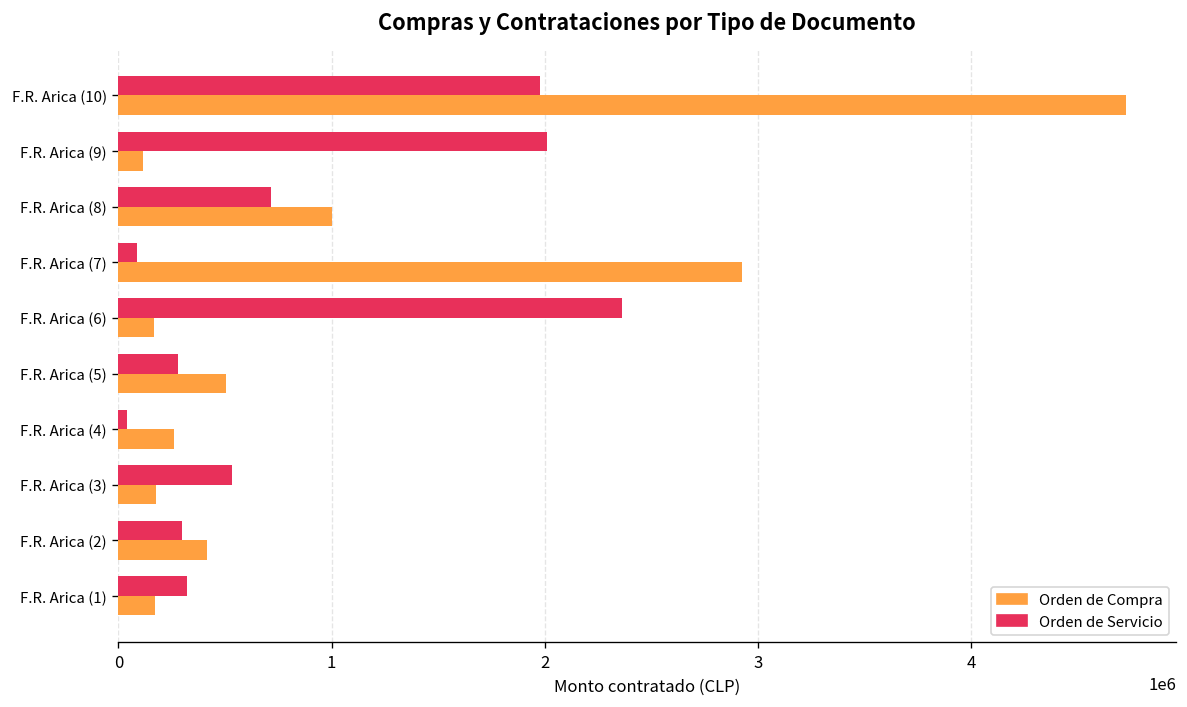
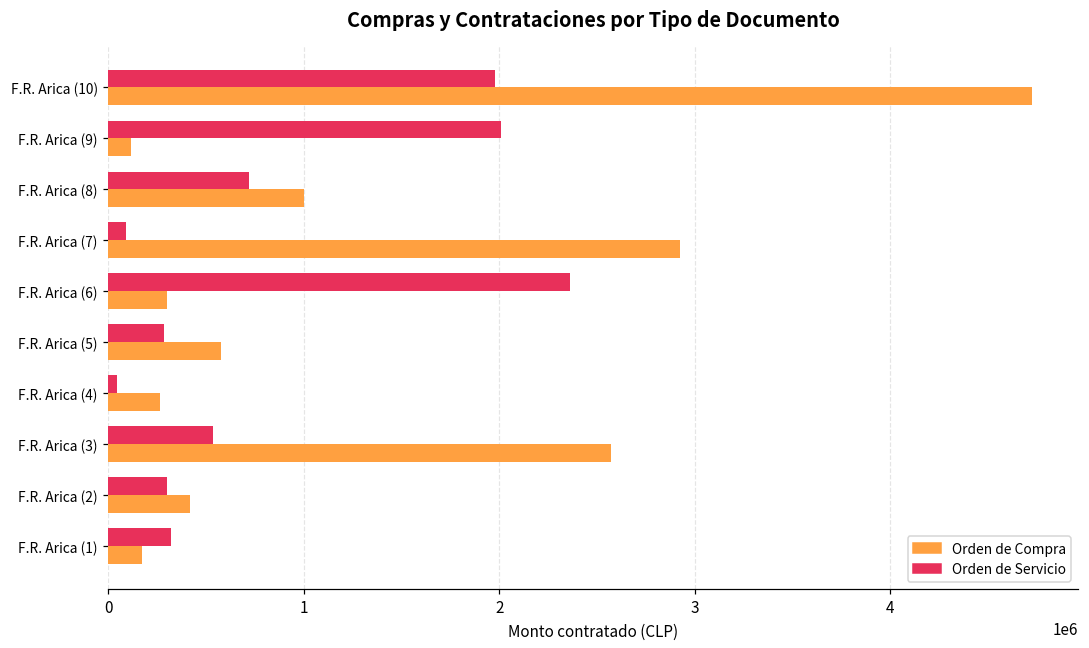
  {
    "Orden de Compra": {
      "F.R. Arica (10)": 4720000,
      "F.R. Arica (9)": 120000,
      "F.R. Arica (8)": 1000000,
      "F.R. Arica (7)": 2930000,
-     "F.R. Arica (6)": 170000,
-     "F.R. Arica (5)": 510000,
+     "F.R. Arica (6)": 300000,
+     "F.R. Arica (5)": 580000,
      "F.R. Arica (4)": 260000,
-     "F.R. Arica (3)": 180000,
+     "F.R. Arica (3)": 2570000,
      "F.R. Arica (2)": 420000,
      "F.R. Arica (1)": 170000
    },
    "Orden de Servicio": {
      "F.R. Arica (10)": 1980000,
      "F.R. Arica (9)": 2010000,
      "F.R. Arica (8)": 720000,
      "F.R. Arica (7)": 90000,
      "F.R. Arica (6)": 2360000,
      "F.R. Arica (5)": 280000,
      "F.R. Arica (4)": 40000,
      "F.R. Arica (3)": 530000,
      "F.R. Arica (2)": 300000,
      "F.R. Arica (1)": 320000
    }
  }
